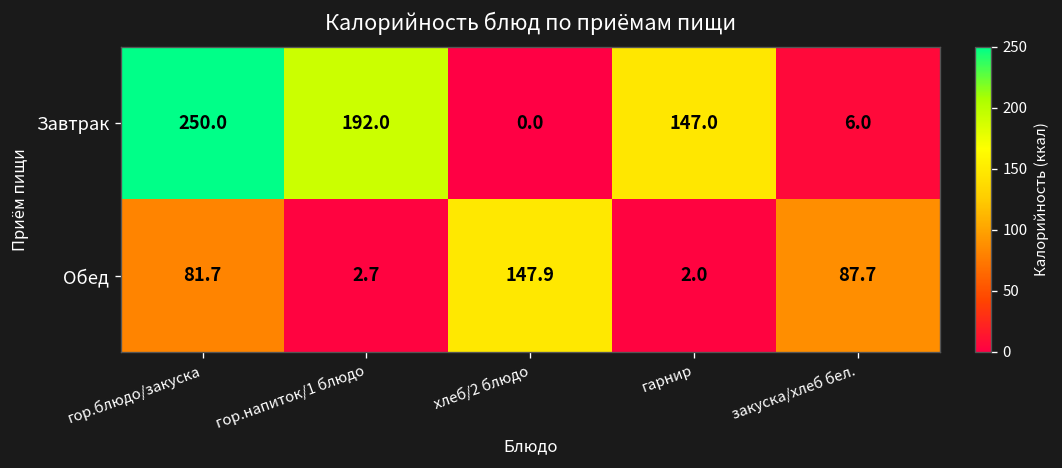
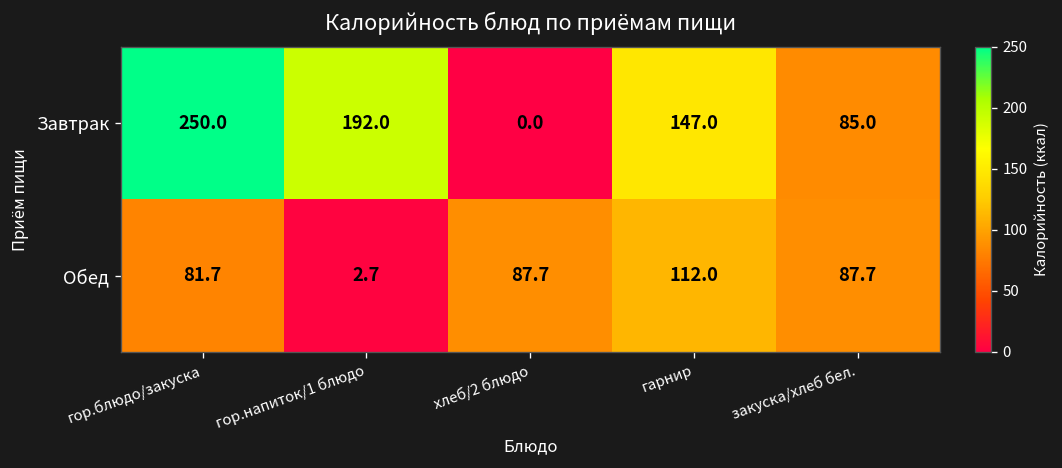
  {
    "Завтрак": {
      "гор.блюдо/закуска": 250.0,
      "гор.напиток/1 блюдо": 192.0,
      "хлеб/2 блюдо": 0.0,
      "гарнир": 147.0,
-     "закуска/хлеб бел.": 6.0
+     "закуска/хлеб бел.": 85.0
    },
    "Обед": {
      "гор.блюдо/закуска": 81.7,
      "гор.напиток/1 блюдо": 2.7,
-     "хлеб/2 блюдо": 147.9,
-     "гарнир": 2.0,
+     "хлеб/2 блюдо": 87.7,
+     "гарнир": 112.0,
      "закуска/хлеб бел.": 87.7
    }
  }
